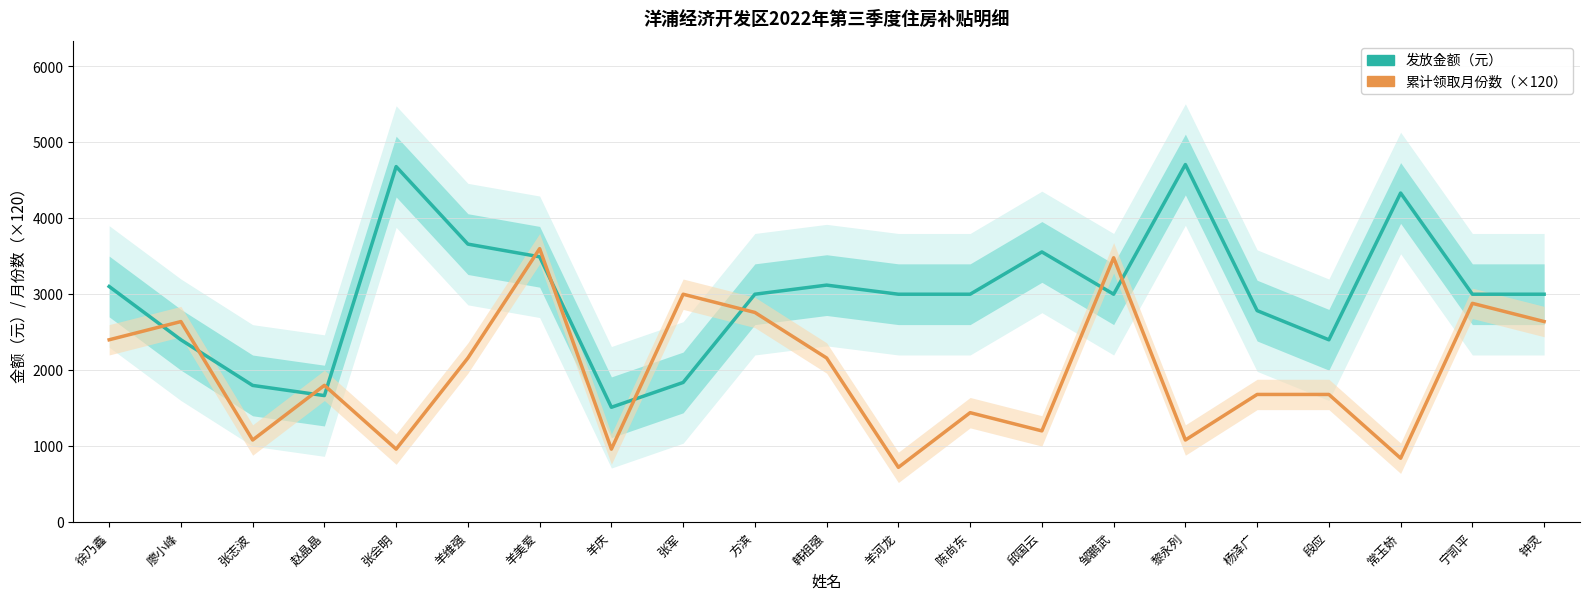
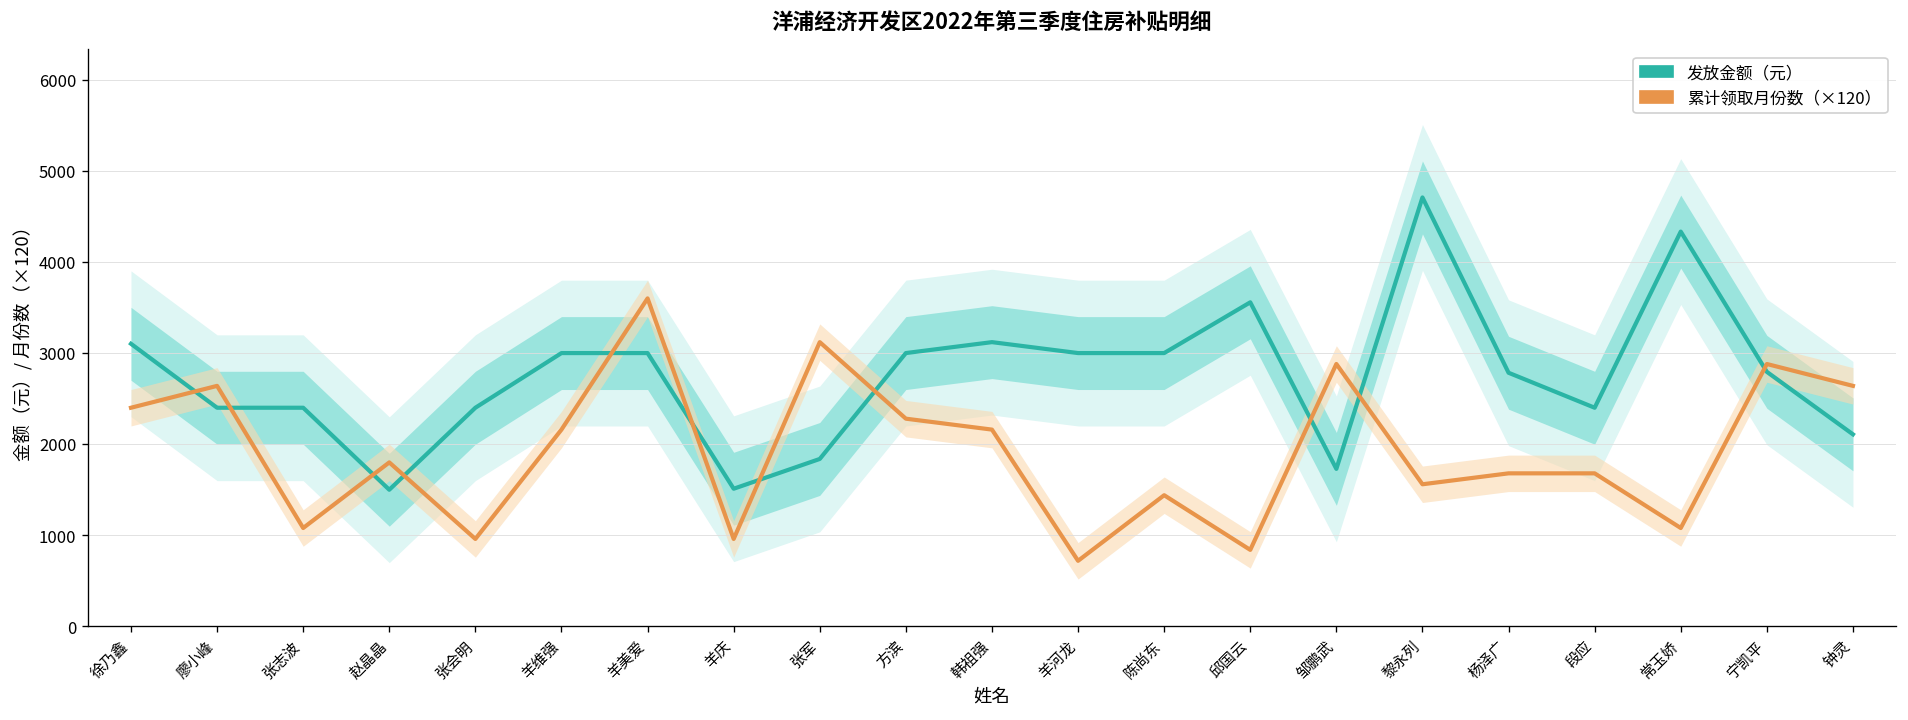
  {
    "发放金额（元）": {
      "徐乃鑫": 3100,
      "廖小峰": 2400,
-     "张志波": 1800,
-     "赵晶晶": 1700,
-     "张会明": 4700,
-     "羊维强": 3700,
-     "羊美爱": 3500,
+     "张志波": 2400,
+     "赵晶晶": 1500,
+     "张会明": 2400,
+     "羊维强": 3000,
+     "羊美爱": 3000,
      "羊庆": 1500,
      "张军": 1800,
      "方滨": 3000,
      "韩祖强": 3100,
      "羊河龙": 3000,
      "陈尚东": 3000,
      "邱国云": 3600,
-     "邹鹏武": 3000,
+     "邹鹏武": 1700,
      "黎永列": 4700,
      "杨泽广": 2800,
      "段应": 2400,
      "常玉娇": 4300,
-     "宁凯平": 3000,
-     "钟灵": 3000
+     "宁凯平": 2800,
+     "钟灵": 2100
    },
    "累计领取月份数（×120）": {
      "徐乃鑫": 2400,
      "廖小峰": 2600,
      "张志波": 1100,
      "赵晶晶": 1800,
      "张会明": 1000,
      "羊维强": 2200,
      "羊美爱": 3600,
      "羊庆": 1000,
-     "张军": 3000,
-     "方滨": 2800,
+     "张军": 3100,
+     "方滨": 2300,
      "韩祖强": 2200,
      "羊河龙": 700,
      "陈尚东": 1400,
-     "邱国云": 1200,
-     "邹鹏武": 3500,
-     "黎永列": 1100,
+     "邱国云": 800,
+     "邹鹏武": 2900,
+     "黎永列": 1600,
      "杨泽广": 1700,
      "段应": 1700,
-     "常玉娇": 800,
+     "常玉娇": 1100,
      "宁凯平": 2900,
      "钟灵": 2600
    }
  }
